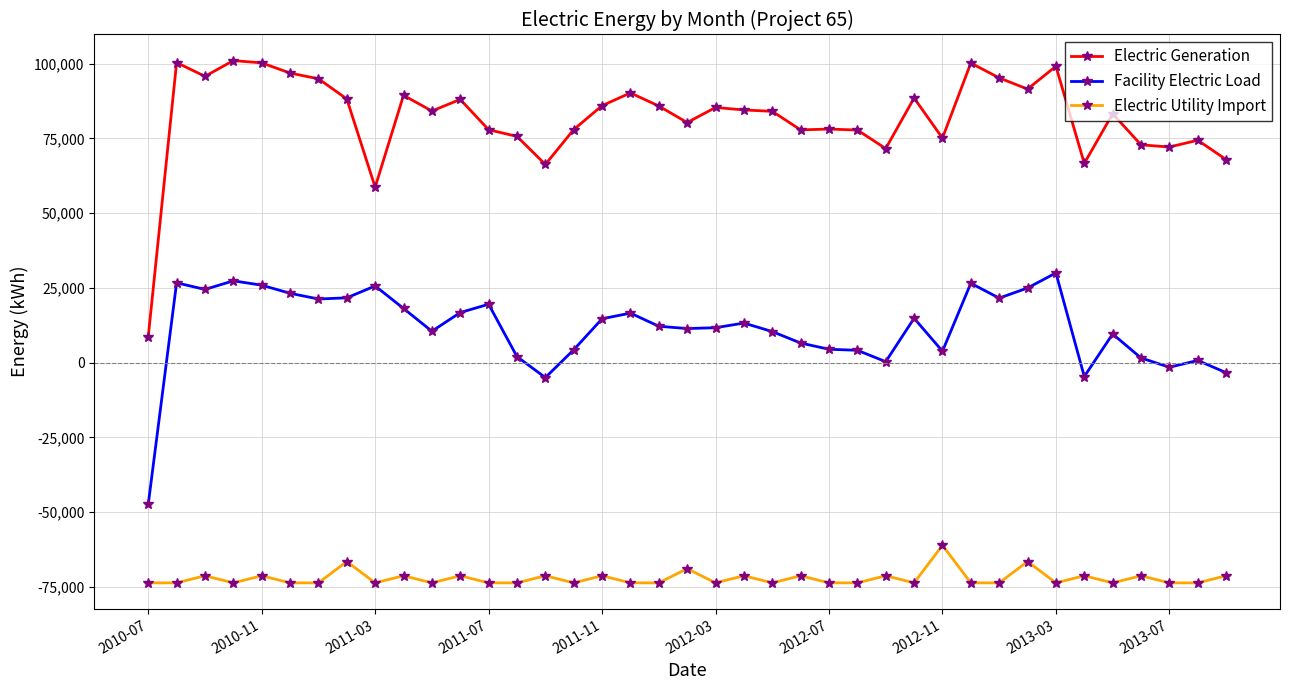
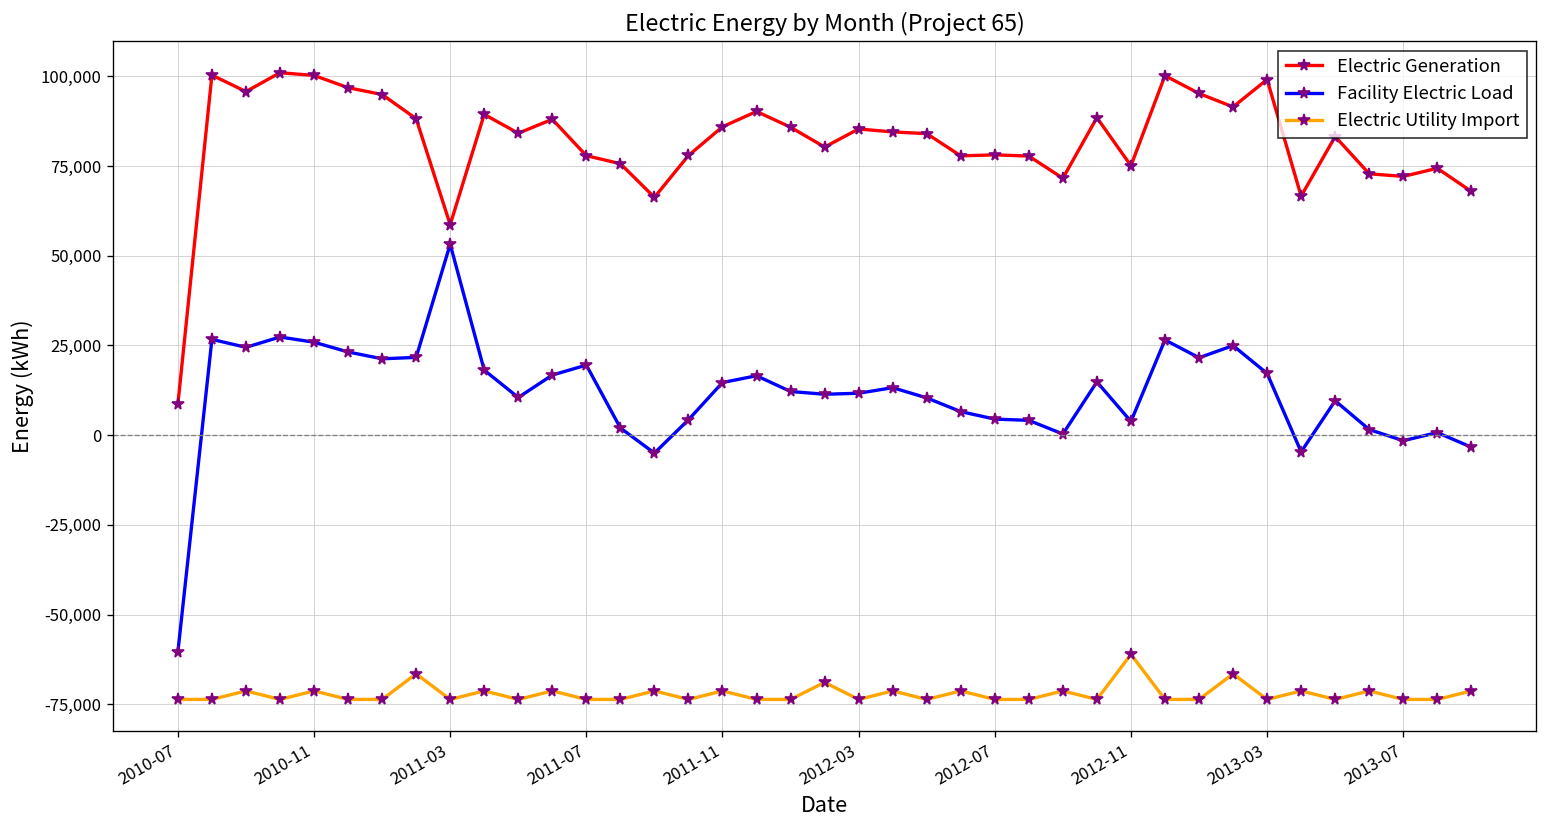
  {
    "Electric Generation": {
      "2010-07": "9,000",
      "2010-11": "100,000",
      "2011-03": "59,000",
      "2011-07": "78,000",
      "2011-11": "86,000",
      "2012-03": "85,000",
      "2012-07": "78,000",
      "2012-11": "75,000",
      "2013-03": "99,000",
      "2013-07": "72,000"
    },
    "Facility Electric Load": {
-     "2010-07": "-47,000",
+     "2010-07": "-60,000",
      "2010-11": "26,000",
-     "2011-03": "26,000",
+     "2011-03": "53,000",
      "2011-07": "20,000",
      "2011-11": "15,000",
      "2012-03": "12,000",
      "2012-07": "4,000",
      "2012-11": "4,000",
-     "2013-03": "30,000",
+     "2013-03": "17,000",
      "2013-07": "-2,000"
    },
    "Electric Utility Import": {
      "2010-07": "-74,000",
      "2010-11": "-71,000",
      "2011-03": "-74,000",
      "2011-07": "-74,000",
      "2011-11": "-71,000",
      "2012-03": "-74,000",
      "2012-07": "-74,000",
      "2012-11": "-61,000",
      "2013-03": "-74,000",
      "2013-07": "-74,000"
    }
  }
